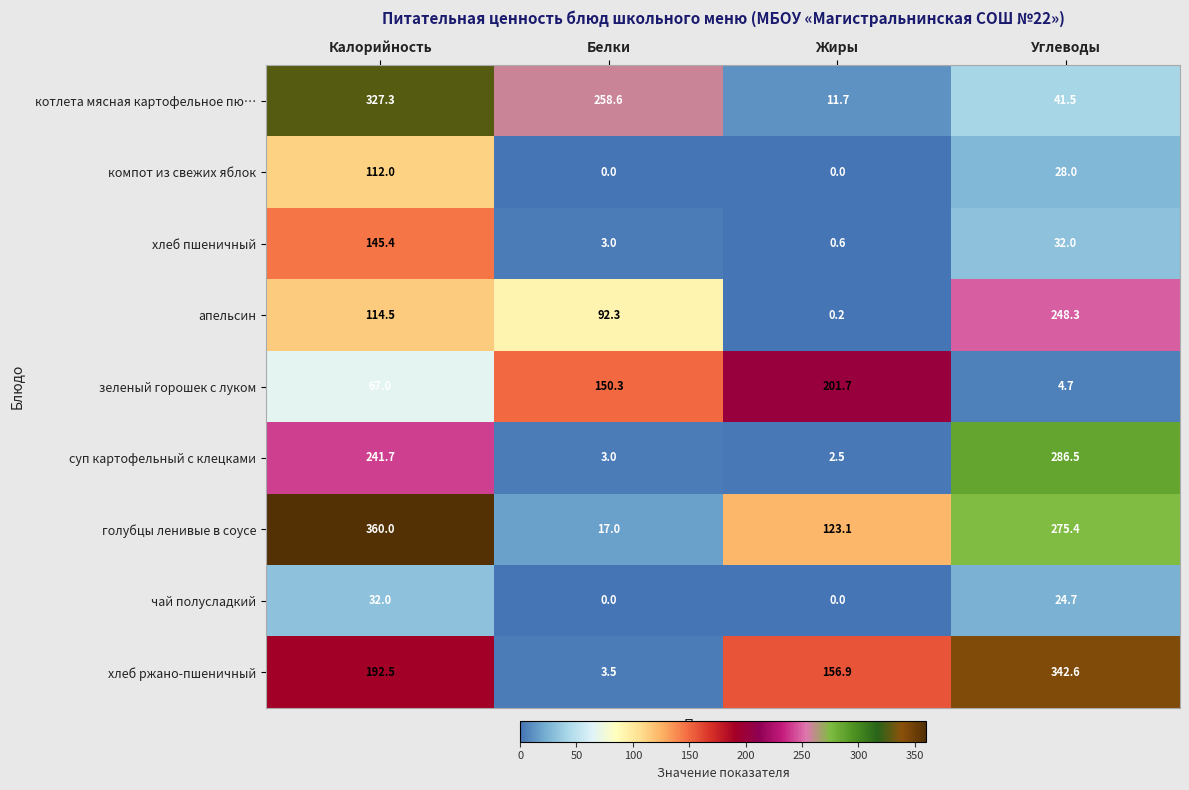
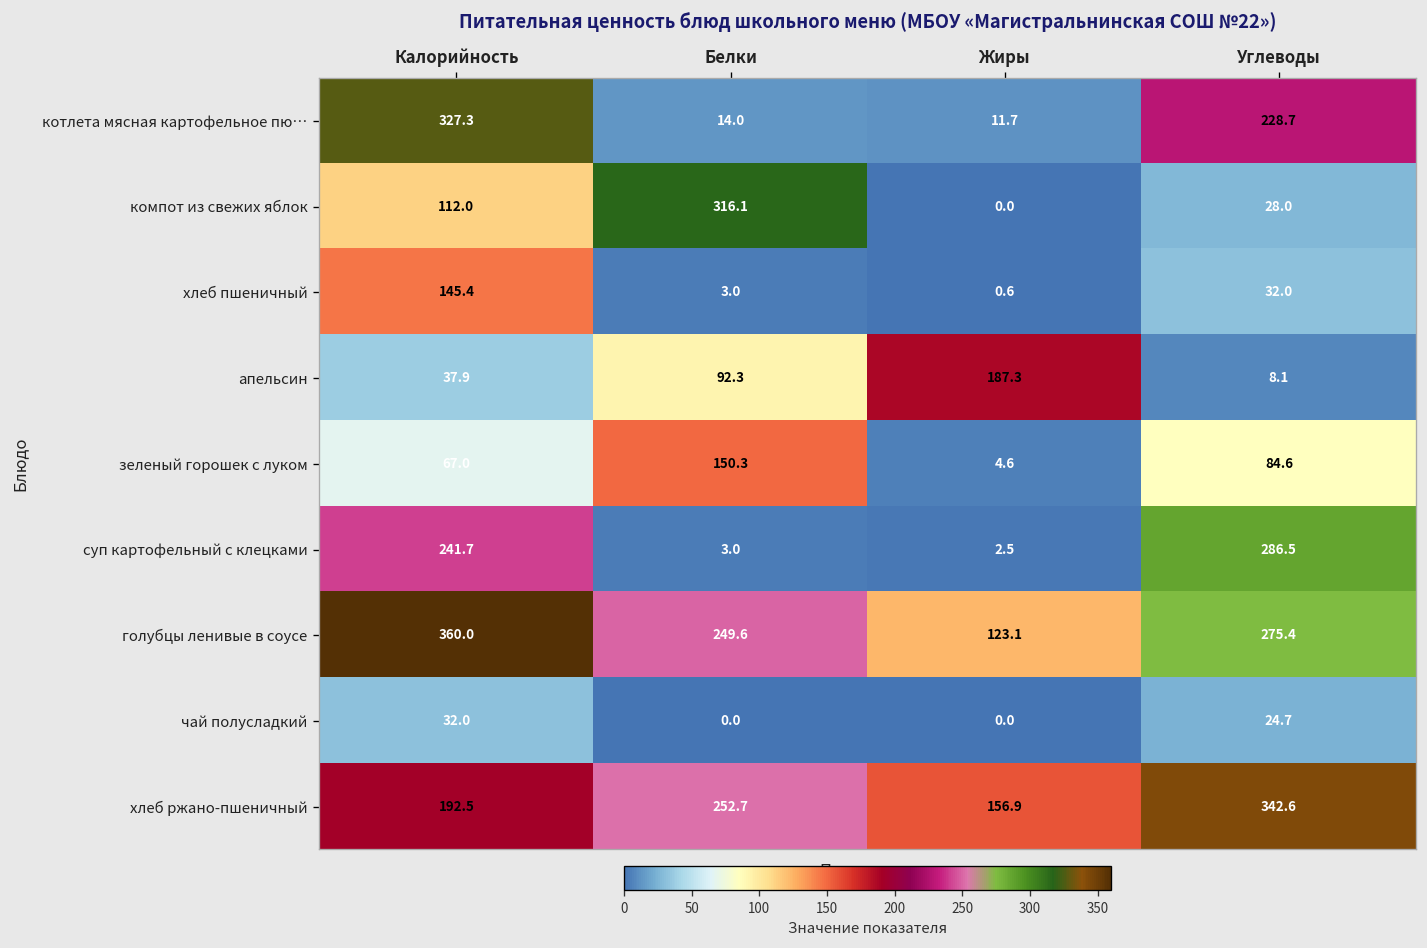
  {
    "котлета мясная картофельное пю…": {
      "Калорийность": 327.3,
-     "Белки": 258.6,
+     "Белки": 14.0,
      "Жиры": 11.7,
-     "Углеводы": 41.5
+     "Углеводы": 228.7
    },
    "компот из свежих яблок": {
      "Калорийность": 112.0,
-     "Белки": 0.0,
+     "Белки": 316.1,
      "Жиры": 0.0,
      "Углеводы": 28.0
    },
    "хлеб пшеничный": {
      "Калорийность": 145.4,
      "Белки": 3.0,
      "Жиры": 0.6,
      "Углеводы": 32.0
    },
    "апельсин": {
-     "Калорийность": 114.5,
+     "Калорийность": 37.9,
      "Белки": 92.3,
-     "Жиры": 0.2,
-     "Углеводы": 248.3
+     "Жиры": 187.3,
+     "Углеводы": 8.1
    },
    "зеленый горошек с луком": {
      "Белки": 150.3,
-     "Жиры": 201.7,
-     "Углеводы": 4.7
+     "Жиры": 4.6,
+     "Углеводы": 84.6
    },
    "суп картофельный с клецками": {
      "Калорийность": 241.7,
      "Белки": 3.0,
      "Жиры": 2.5,
      "Углеводы": 286.5
    },
    "голубцы ленивые в соусе": {
      "Калорийность": 360.0,
-     "Белки": 17.0,
+     "Белки": 249.6,
      "Жиры": 123.1,
      "Углеводы": 275.4
    },
    "чай полусладкий": {
      "Калорийность": 32.0,
      "Белки": 0.0,
      "Жиры": 0.0,
      "Углеводы": 24.7
    },
    "хлеб ржано-пшеничный": {
      "Калорийность": 192.5,
-     "Белки": 3.5,
+     "Белки": 252.7,
      "Жиры": 156.9,
      "Углеводы": 342.6
    }
  }
